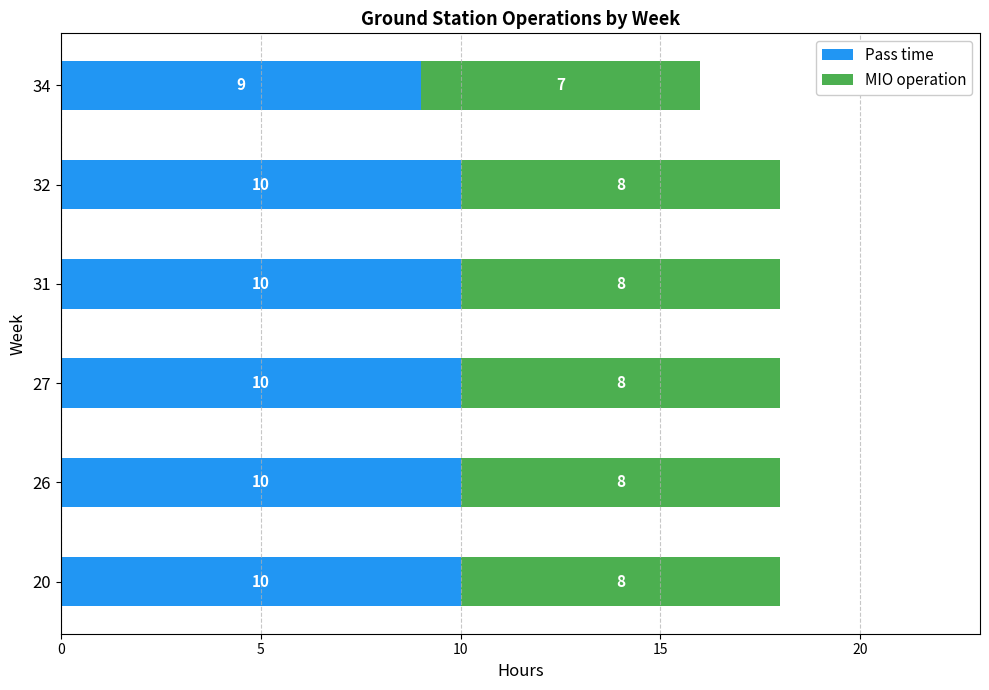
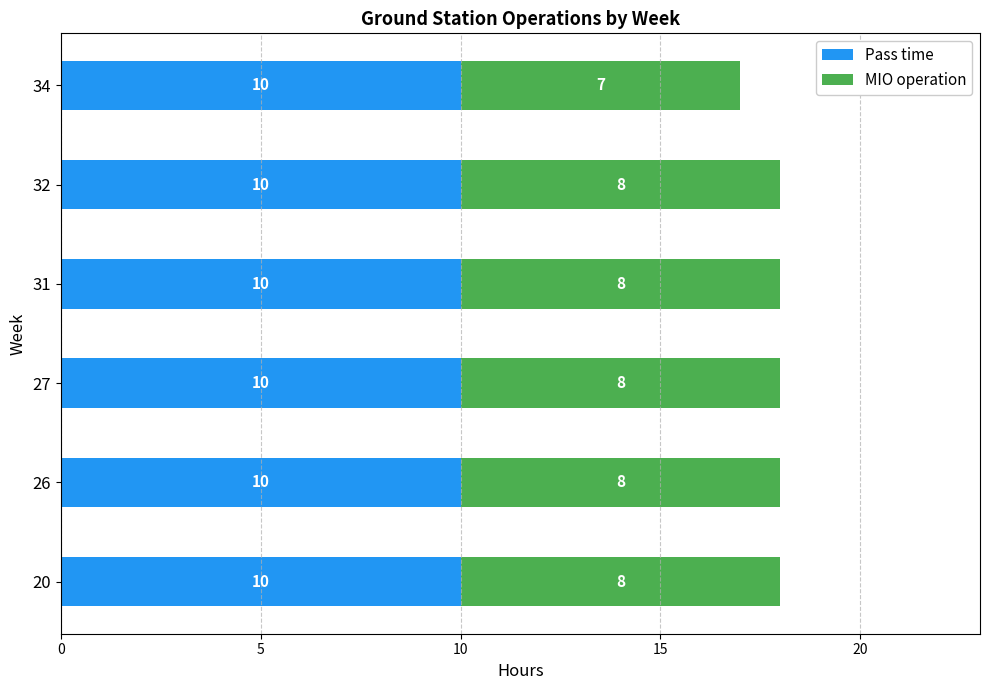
  {
    "Pass time": {
-     "34": 9,
+     "34": 10,
      "32": 10,
      "31": 10,
      "27": 10,
      "26": 10,
      "20": 10
    },
    "MIO operation": {
      "34": 7,
      "32": 8,
      "31": 8,
      "27": 8,
      "26": 8,
      "20": 8
    }
  }
